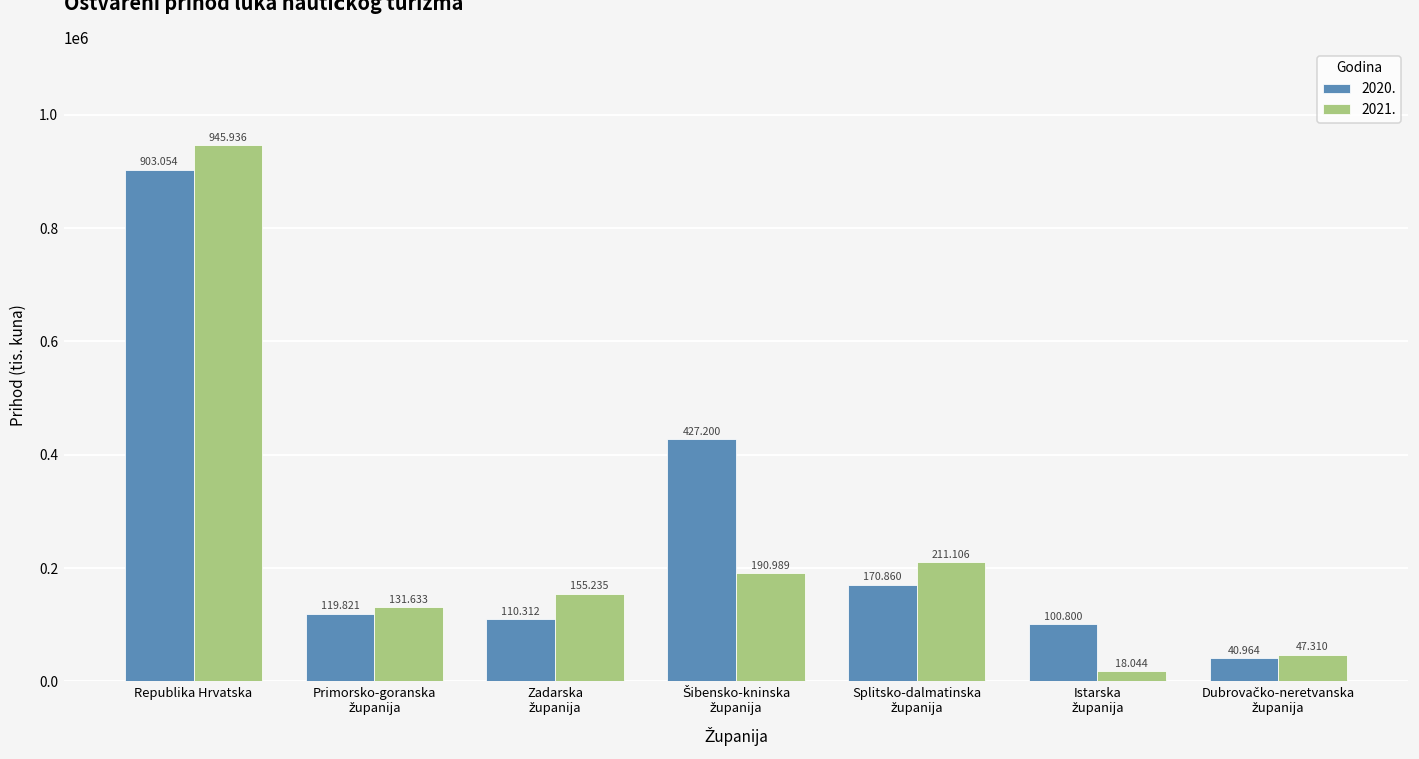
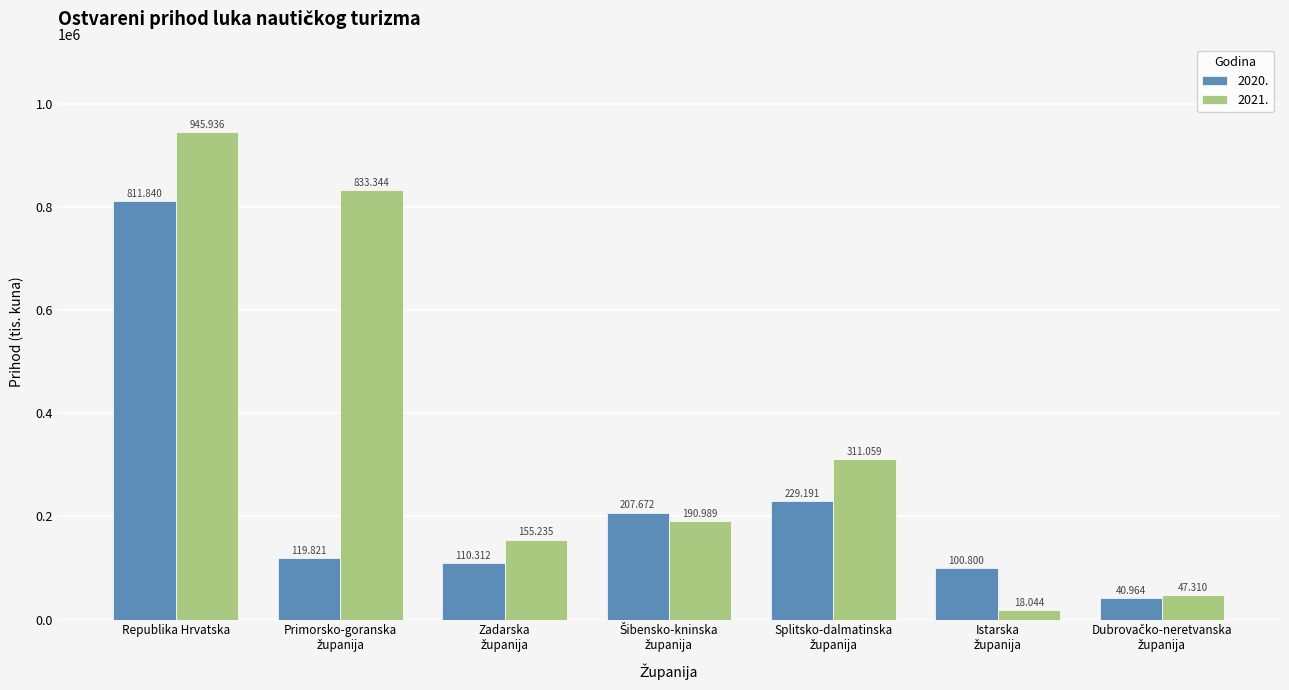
  {
    "2020.": {
-     "Republika Hrvatska": 903.054,
-     "Šibensko-kninska županija": 427.200,
-     "Splitsko-dalmatinska županija": 170.860
+     "Republika Hrvatska": 811.840,
+     "Šibensko-kninska županija": 207.672,
+     "Splitsko-dalmatinska županija": 229.191
    },
    "2021.": {
-     "Primorsko-goranska županija": 131.633,
-     "Splitsko-dalmatinska županija": 211.106
+     "Primorsko-goranska županija": 833.344,
+     "Splitsko-dalmatinska županija": 311.059
    }
  }
